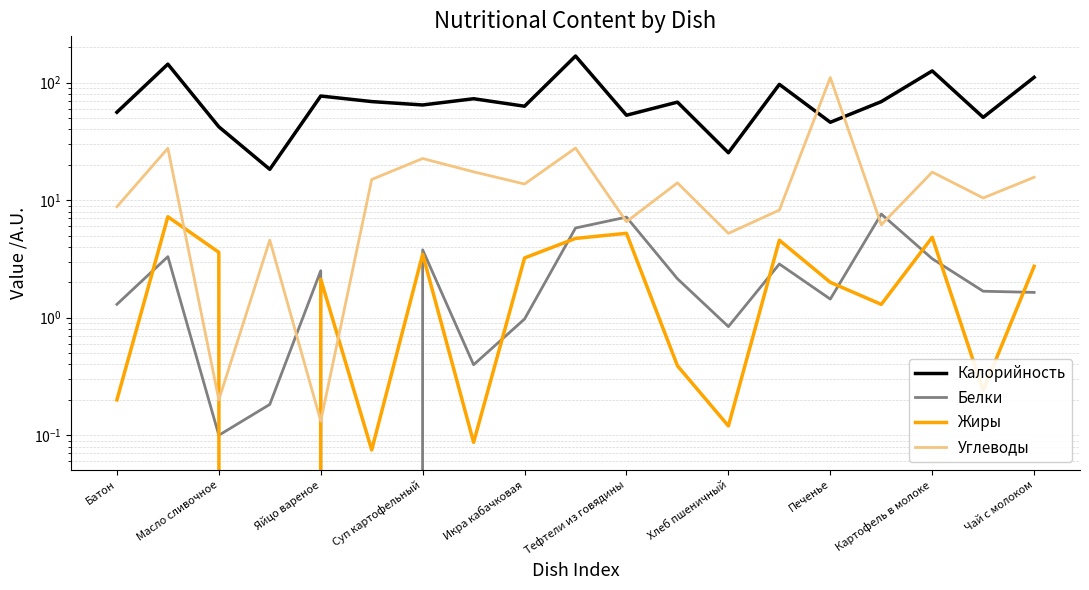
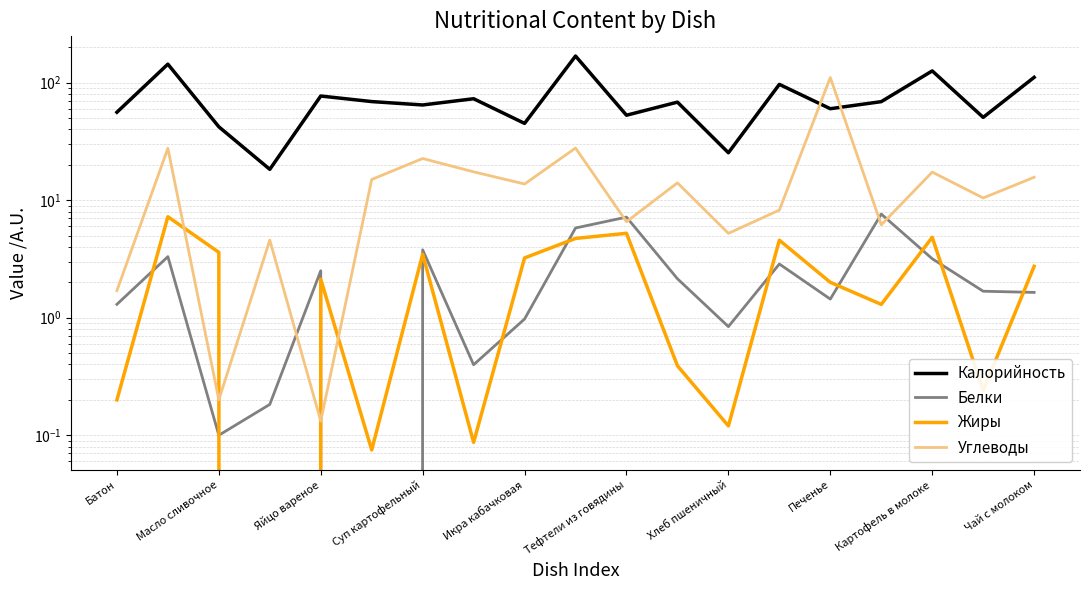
  {
    "Калорийность": {
      "Батон": 60,
      "Масло сливочное": 42,
      "Яйцо вареное": 80,
      "Суп картофельный": 60,
-     "Икра кабачковая": 60,
+     "Икра кабачковая": 45,
      "Тефтели из говядины": 50,
      "Хлеб пшеничный": 25,
-     "Печенье": 46,
+     "Печенье": 60,
      "Картофель в молоке": 130,
      "Чай с молоком": 110
    },
    "Белки": {
      "Батон": 1.3,
      "Масло сливочное": 0.1,
      "Яйцо вареное": 2.5,
      "Суп картофельный": 3.8,
      "Икра кабачковая": 1.0,
      "Тефтели из говядины": 7,
      "Хлеб пшеничный": 0.8,
      "Печенье": 1.4,
      "Картофель в молоке": 3.2,
      "Чай с молоком": 1.6
    },
    "Жиры": {
      "Батон": 0.2,
      "Масло сливочное": 3.6,
      "Яйцо вареное": 2.1,
      "Суп картофельный": 3.5,
      "Икра кабачковая": 3.2,
      "Тефтели из говядины": 5,
      "Хлеб пшеничный": 0.12,
      "Печенье": 2.0,
      "Картофель в молоке": 4.8,
      "Чай с молоком": 2.7
    },
    "Углеводы": {
-     "Батон": 9,
+     "Батон": 1.7,
      "Масло сливочное": 0.2,
      "Яйцо вареное": 0.13,
      "Суп картофельный": 23,
      "Икра кабачковая": 14,
      "Тефтели из говядины": 7,
      "Хлеб пшеничный": 5,
      "Печенье": 110,
      "Картофель в молоке": 17,
      "Чай с молоком": 16
    }
  }
